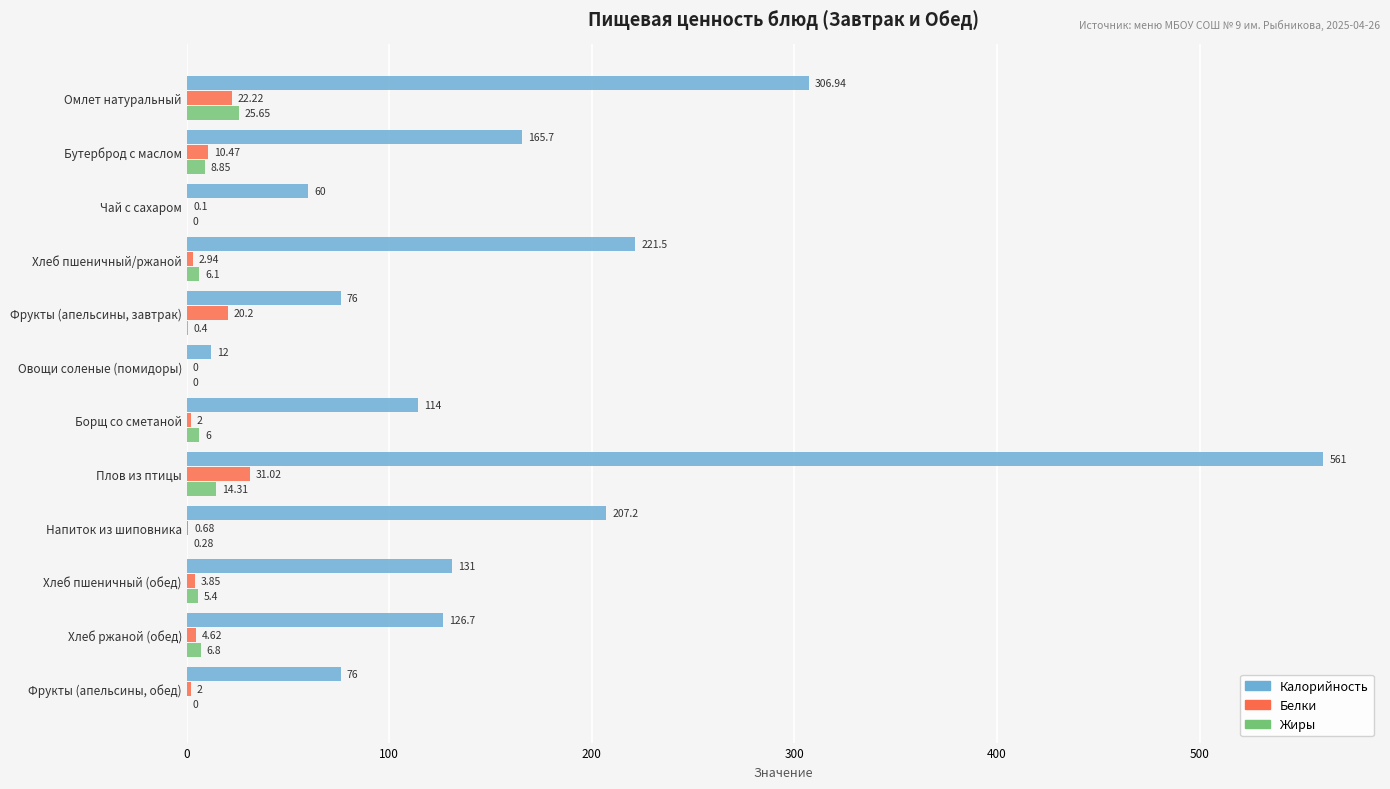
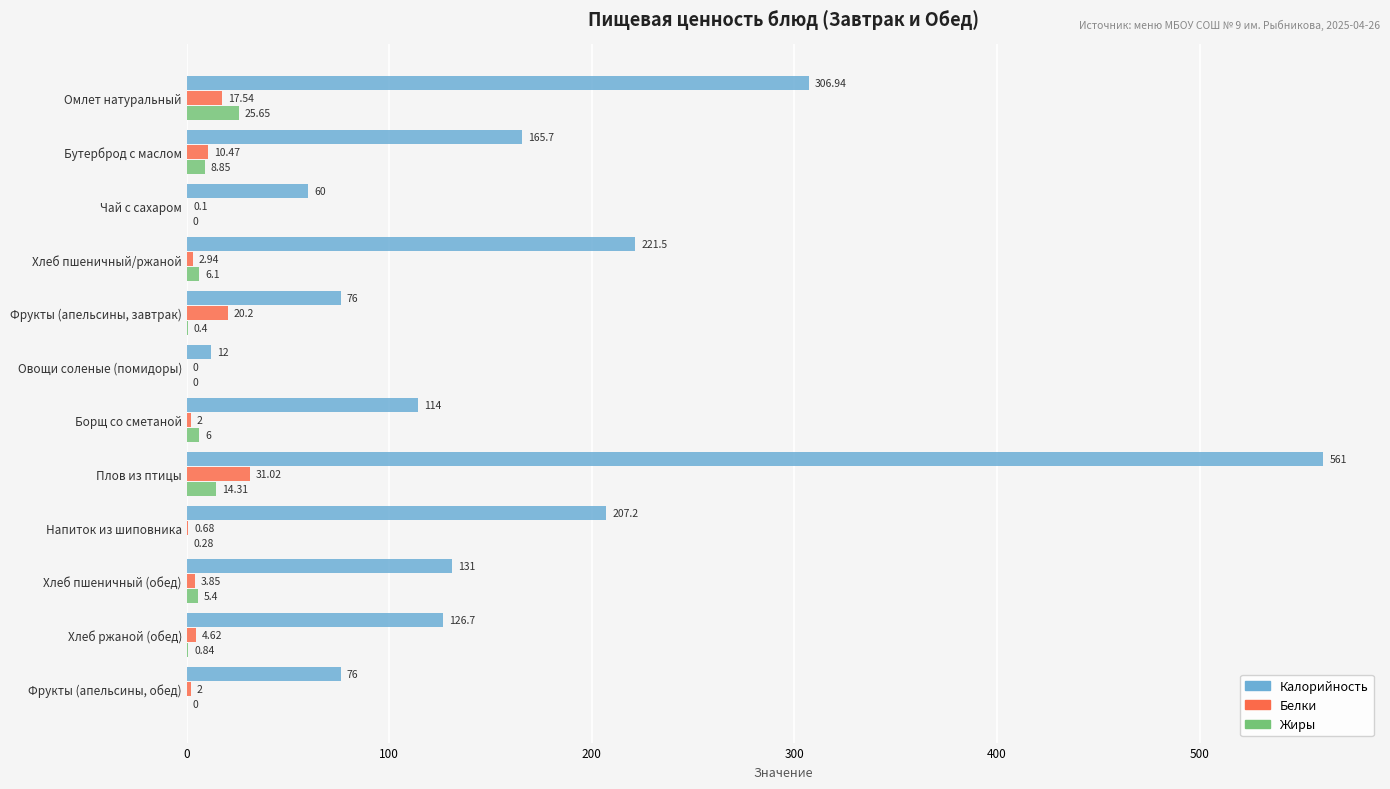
  {
    "Калорийность": {
      "Омлет натуральный": 306.94,
      "Бутерброд с маслом": 165.7,
      "Чай с сахаром": 60,
      "Хлеб пшеничный/ржаной": 221.5,
      "Фрукты (апельсины, завтрак)": 76,
      "Овощи соленые (помидоры)": 12,
      "Борщ со сметаной": 114,
      "Плов из птицы": 561,
      "Напиток из шиповника": 207.2,
      "Хлеб пшеничный (обед)": 131,
      "Хлеб ржаной (обед)": 126.7,
      "Фрукты (апельсины, обед)": 76
    },
    "Белки": {
-     "Омлет натуральный": 22.22,
+     "Омлет натуральный": 17.54,
      "Бутерброд с маслом": 10.47,
      "Чай с сахаром": 0.1,
      "Хлеб пшеничный/ржаной": 2.94,
      "Фрукты (апельсины, завтрак)": 20.2,
      "Овощи соленые (помидоры)": 0,
      "Борщ со сметаной": 2,
      "Плов из птицы": 31.02,
      "Напиток из шиповника": 0.68,
      "Хлеб пшеничный (обед)": 3.85,
      "Хлеб ржаной (обед)": 4.62,
      "Фрукты (апельсины, обед)": 2
    },
    "Жиры": {
      "Омлет натуральный": 25.65,
      "Бутерброд с маслом": 8.85,
      "Чай с сахаром": 0,
      "Хлеб пшеничный/ржаной": 6.1,
      "Фрукты (апельсины, завтрак)": 0.4,
      "Овощи соленые (помидоры)": 0,
      "Борщ со сметаной": 6,
      "Плов из птицы": 14.31,
      "Напиток из шиповника": 0.28,
      "Хлеб пшеничный (обед)": 5.4,
-     "Хлеб ржаной (обед)": 6.8,
+     "Хлеб ржаной (обед)": 0.84,
      "Фрукты (апельсины, обед)": 0
    }
  }
